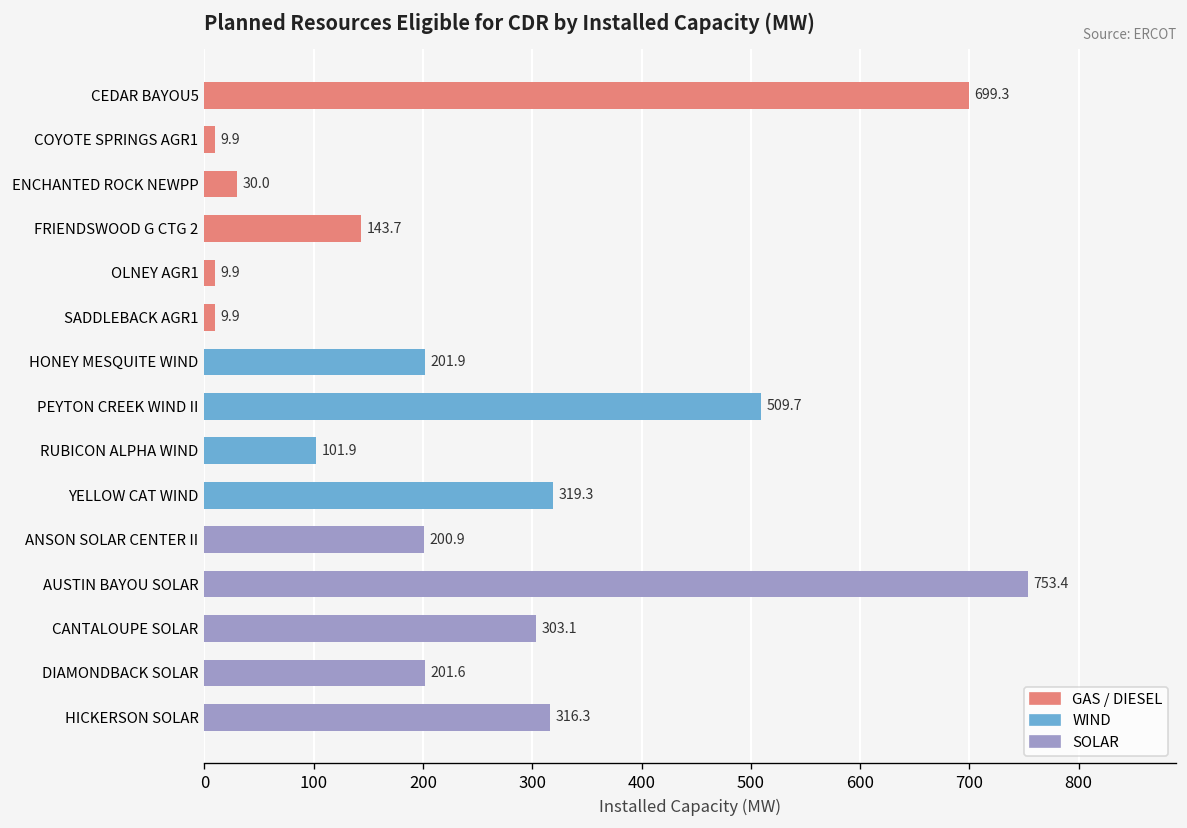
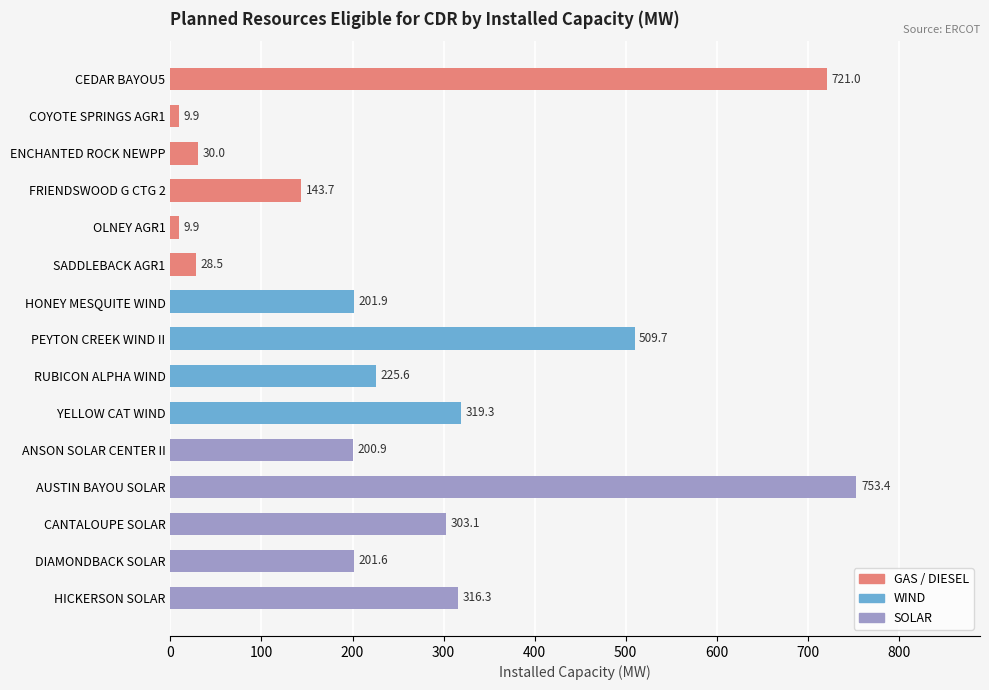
  {
-   "CEDAR BAYOU5": 699.3,
+   "CEDAR BAYOU5": 721.0,
    "COYOTE SPRINGS AGR1": 9.9,
    "ENCHANTED ROCK NEWPP": 30.0,
    "FRIENDSWOOD G CTG 2": 143.7,
    "OLNEY AGR1": 9.9,
-   "SADDLEBACK AGR1": 9.9,
+   "SADDLEBACK AGR1": 28.5,
    "HONEY MESQUITE WIND": 201.9,
    "PEYTON CREEK WIND II": 509.7,
-   "RUBICON ALPHA WIND": 101.9,
+   "RUBICON ALPHA WIND": 225.6,
    "YELLOW CAT WIND": 319.3,
    "ANSON SOLAR CENTER II": 200.9,
    "AUSTIN BAYOU SOLAR": 753.4,
    "CANTALOUPE SOLAR": 303.1,
    "DIAMONDBACK SOLAR": 201.6,
    "HICKERSON SOLAR": 316.3
  }
